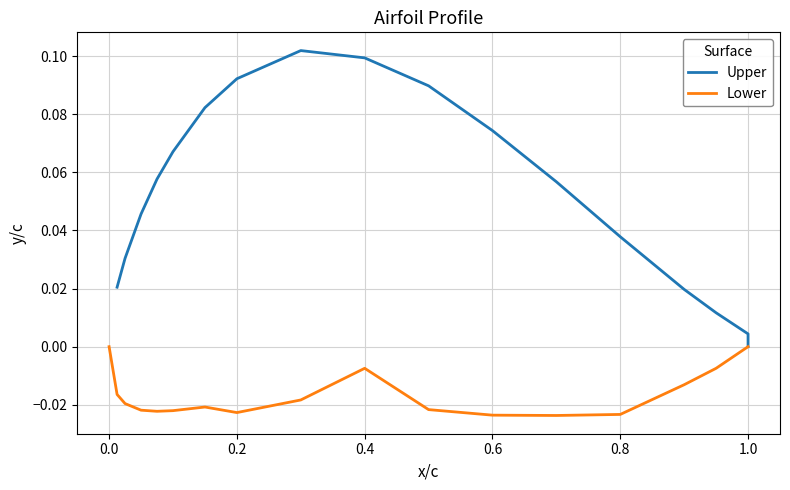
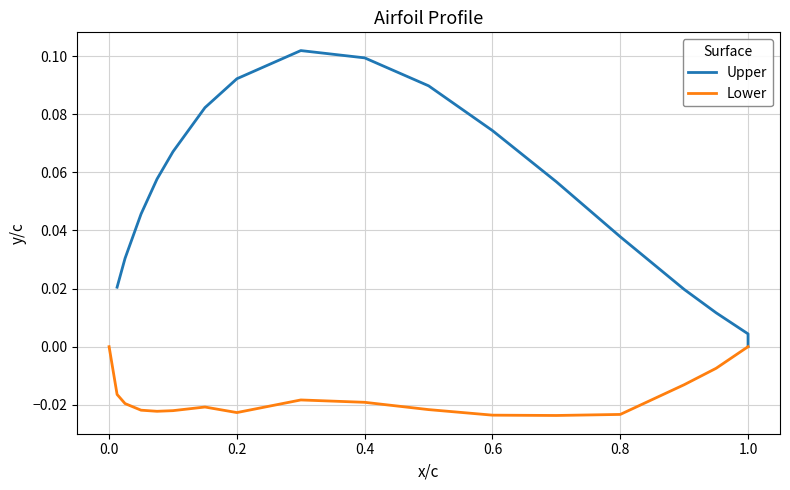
  {
    "Lower": {
      "0.0": 0.000,
      "0.2": -0.023,
-     "0.4": -0.007,
+     "0.4": -0.019,
      "0.6": -0.024,
      "0.8": -0.023
    }
  }
